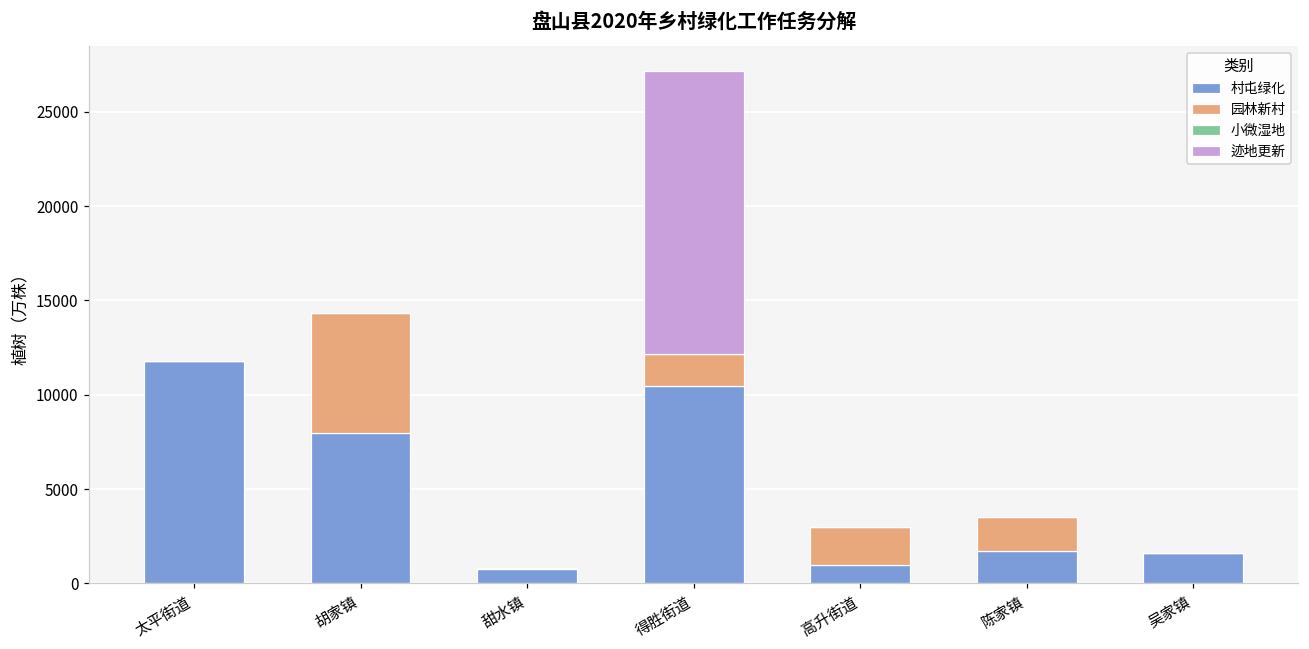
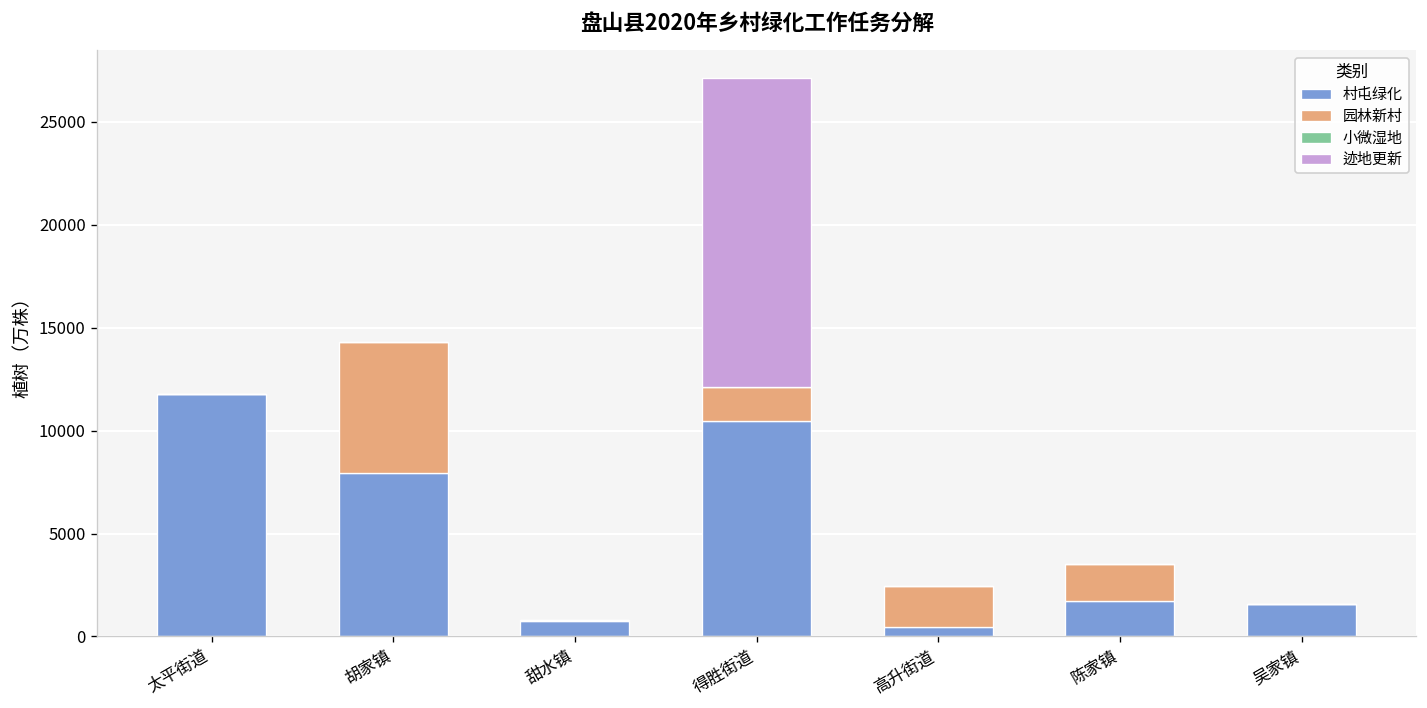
  {
    "村屯绿化": {
      "太平街道": 11800,
      "胡家镇": 7900,
      "甜水镇": 800,
      "得胜街道": 10500,
-     "高升街道": 1000,
+     "高升街道": 500,
      "陈家镇": 1700,
      "吴家镇": 1600
    },
    "小微湿地": {
      "太平街道": 0,
      "甜水镇": 0,
      "吴家镇": 0
    },
    "迹地更新": {
      "太平街道": 0,
      "胡家镇": 0,
      "甜水镇": 0,
      "得胜街道": 15000,
      "高升街道": 0,
      "陈家镇": 0,
      "吴家镇": 0
    }
  }
